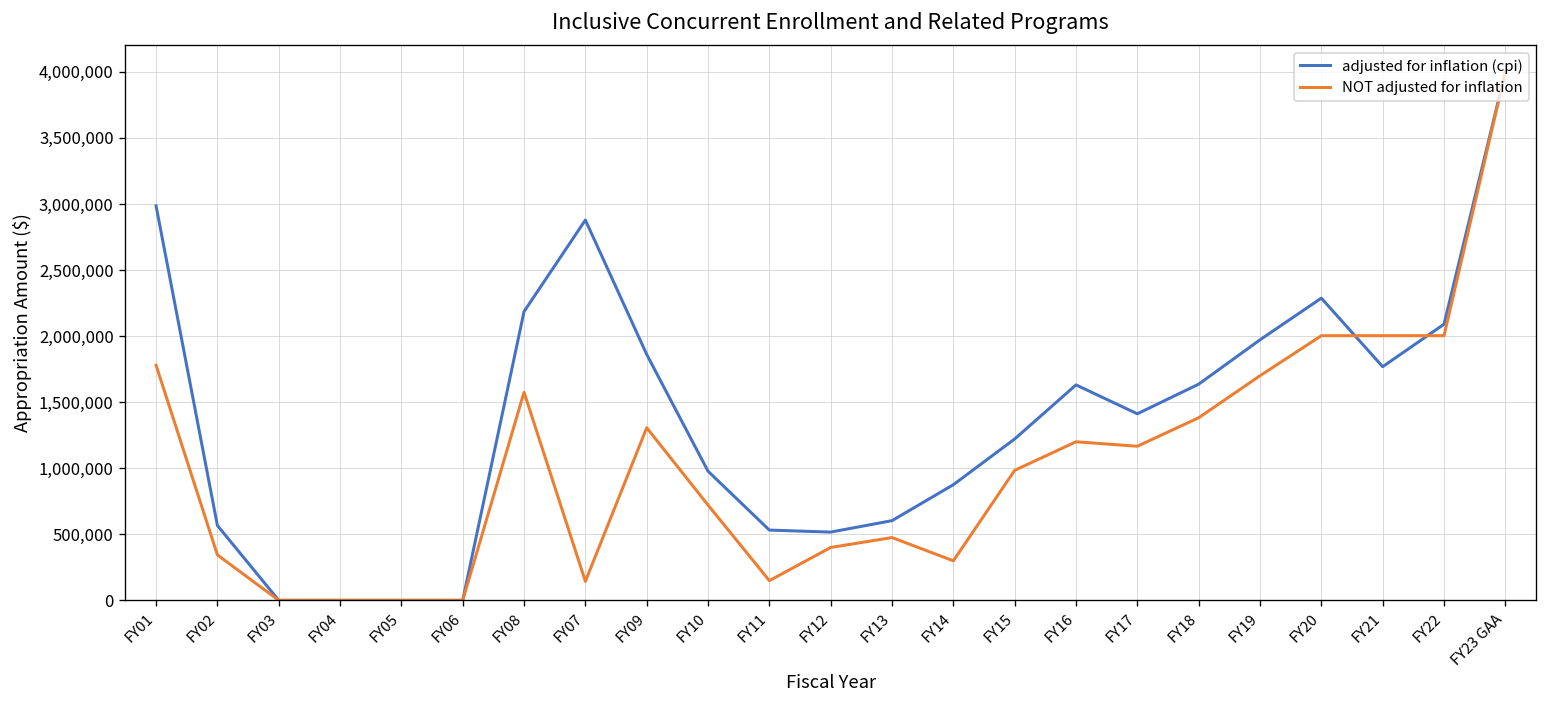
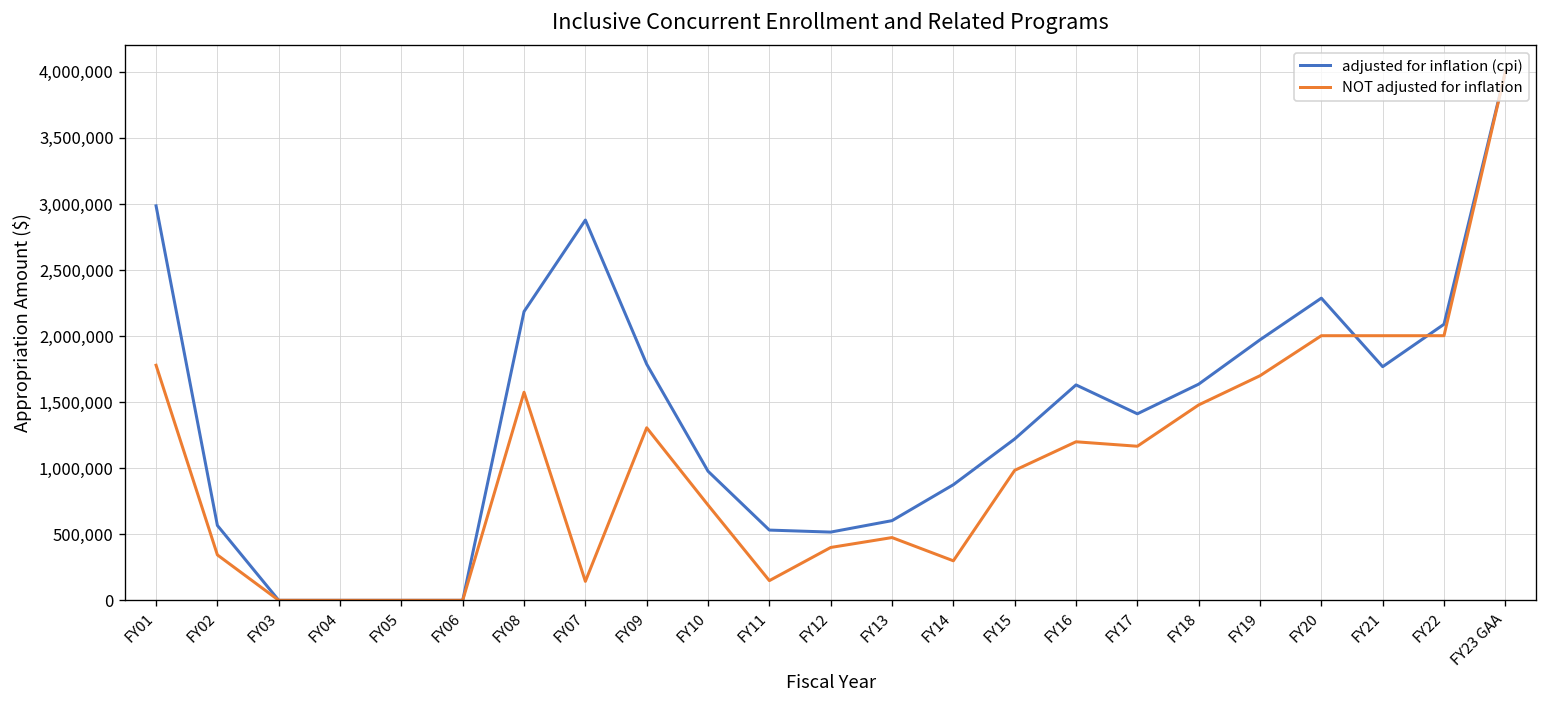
  {
    "adjusted for inflation (cpi)": {
      "FY01": "2,990,000",
      "FY02": "570,000",
      "FY08": "2,190,000",
      "FY07": "2,880,000",
-     "FY09": "1,860,000",
+     "FY09": "1,790,000",
      "FY10": "980,000",
      "FY11": "530,000",
      "FY12": "520,000",
      "FY13": "600,000",
      "FY14": "880,000",
      "FY15": "1,220,000",
      "FY16": "1,630,000",
      "FY17": "1,410,000",
      "FY18": "1,640,000",
      "FY19": "1,970,000",
      "FY20": "2,290,000",
      "FY21": "1,770,000",
      "FY22": "2,090,000"
    },
    "NOT adjusted for inflation": {
      "FY01": "1,780,000",
      "FY02": "340,000",
      "FY08": "1,580,000",
      "FY07": "140,000",
      "FY09": "1,310,000",
      "FY10": "720,000",
      "FY11": "150,000",
      "FY12": "400,000",
      "FY13": "480,000",
      "FY14": "300,000",
      "FY15": "980,000",
      "FY16": "1,200,000",
      "FY17": "1,170,000",
-     "FY18": "1,380,000",
+     "FY18": "1,480,000",
      "FY19": "1,700,000",
      "FY20": "2,000,000",
      "FY21": "2,000,000",
      "FY22": "2,000,000"
    }
  }
